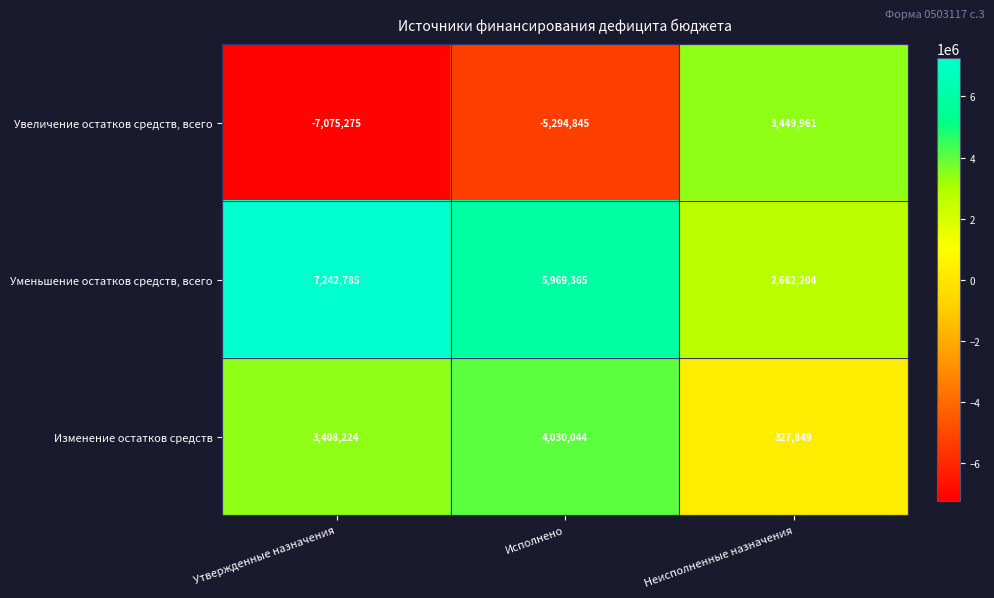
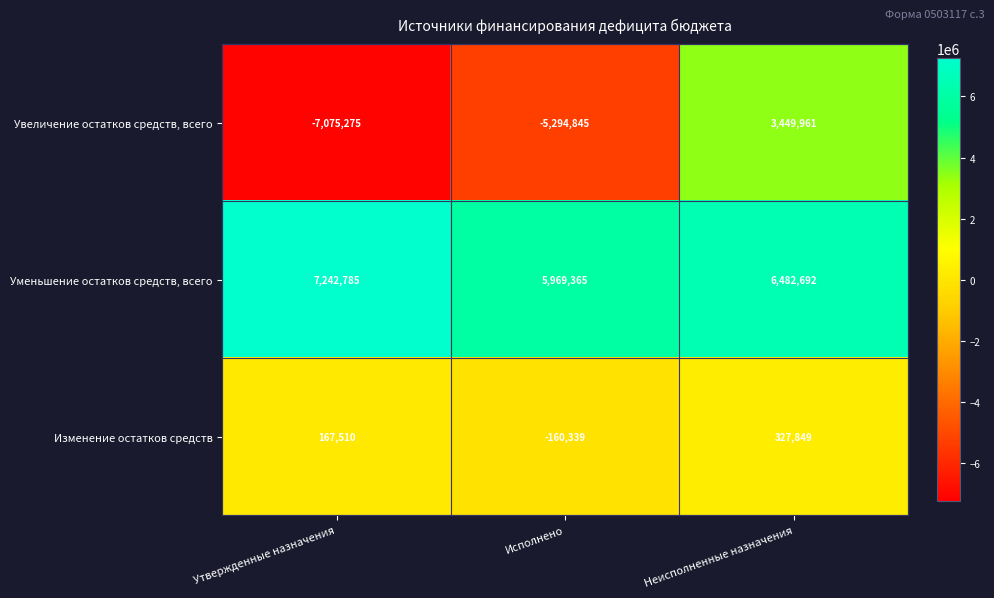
  {
    "Увеличение остатков средств, всего": {
      "Утвержденные назначения": "-7,075,275",
      "Исполнено": "-5,294,845",
      "Неисполненные назначения": "3,449,961"
    },
    "Уменьшение остатков средств, всего": {
      "Утвержденные назначения": "7,242,785",
      "Исполнено": "5,969,365",
-     "Неисполненные назначения": "2,662,204"
+     "Неисполненные назначения": "6,482,692"
    },
    "Изменение остатков средств": {
-     "Утвержденные назначения": "3,408,224",
-     "Исполнено": "4,030,044",
+     "Утвержденные назначения": "167,510",
+     "Исполнено": "-160,339",
      "Неисполненные назначения": "327,849"
    }
  }
